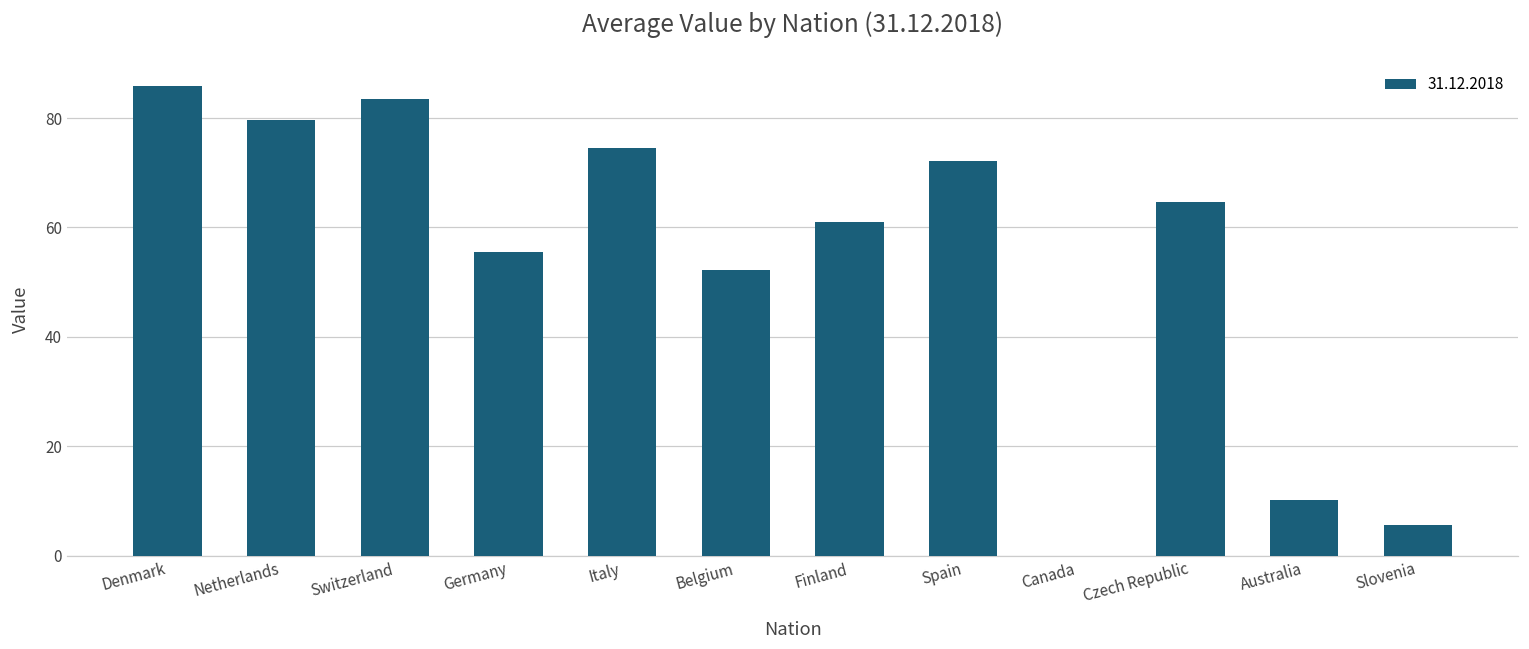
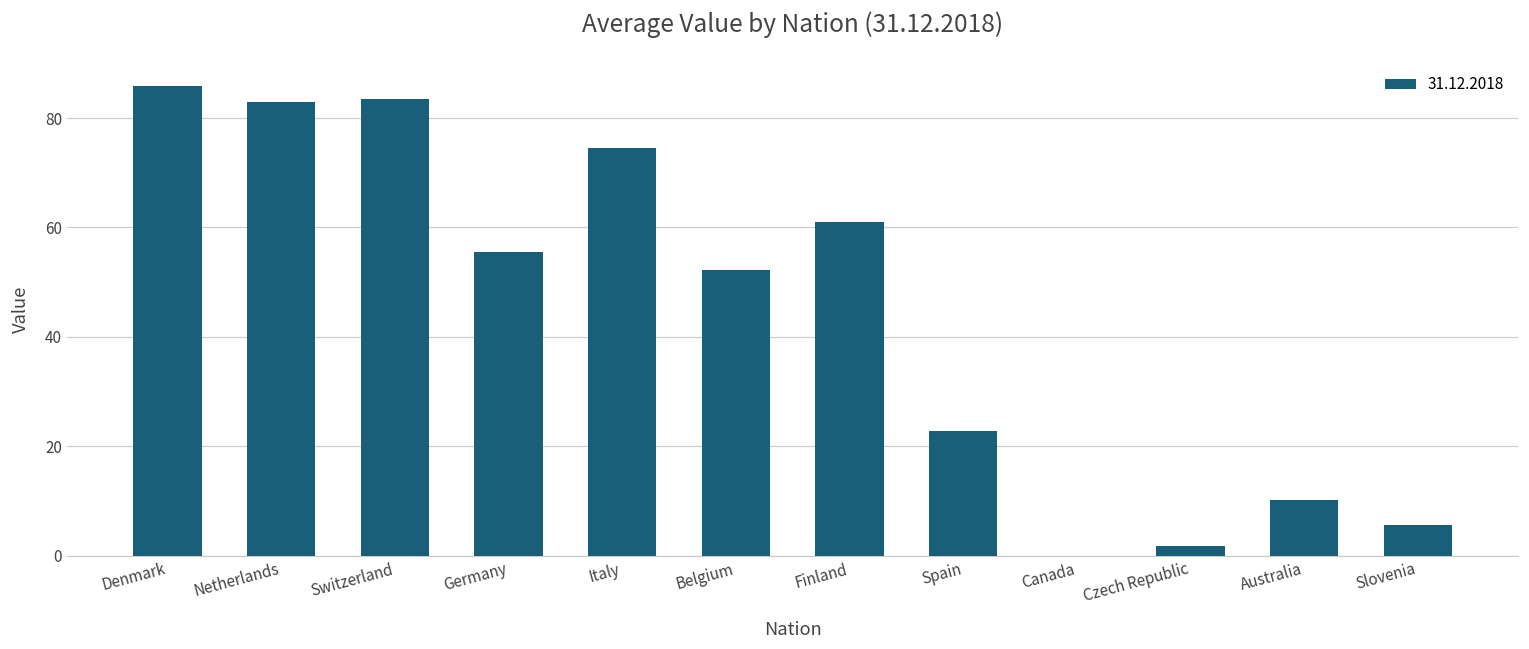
  {
    "Denmark": 86,
-   "Netherlands": 80,
+   "Netherlands": 83,
    "Switzerland": 84,
    "Germany": 55,
    "Italy": 75,
    "Belgium": 52,
    "Finland": 61,
-   "Spain": 72,
+   "Spain": 23,
    "Canada": 0,
-   "Czech Republic": 65,
+   "Czech Republic": 2,
    "Australia": 10,
    "Slovenia": 6
  }
